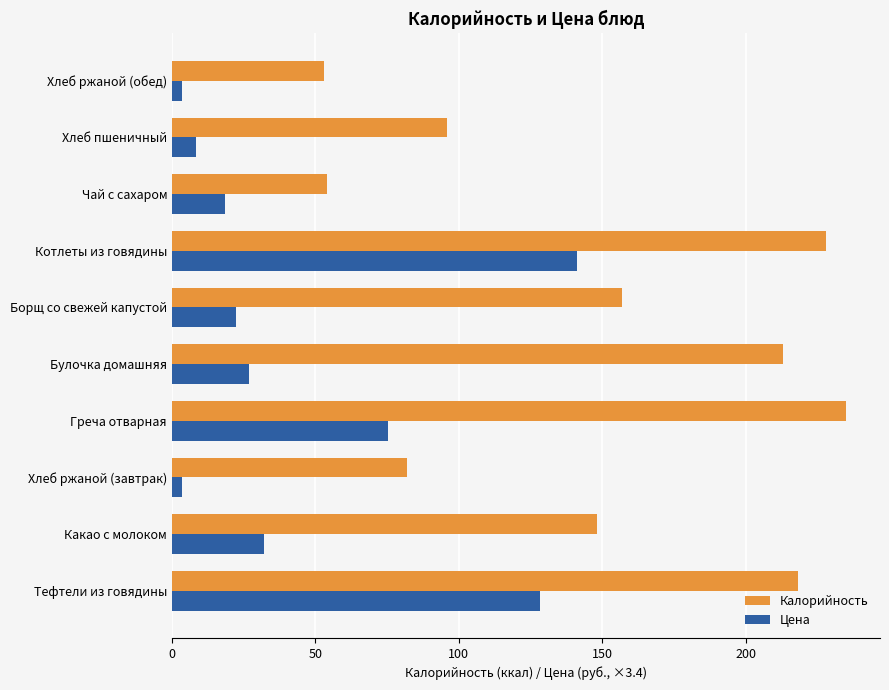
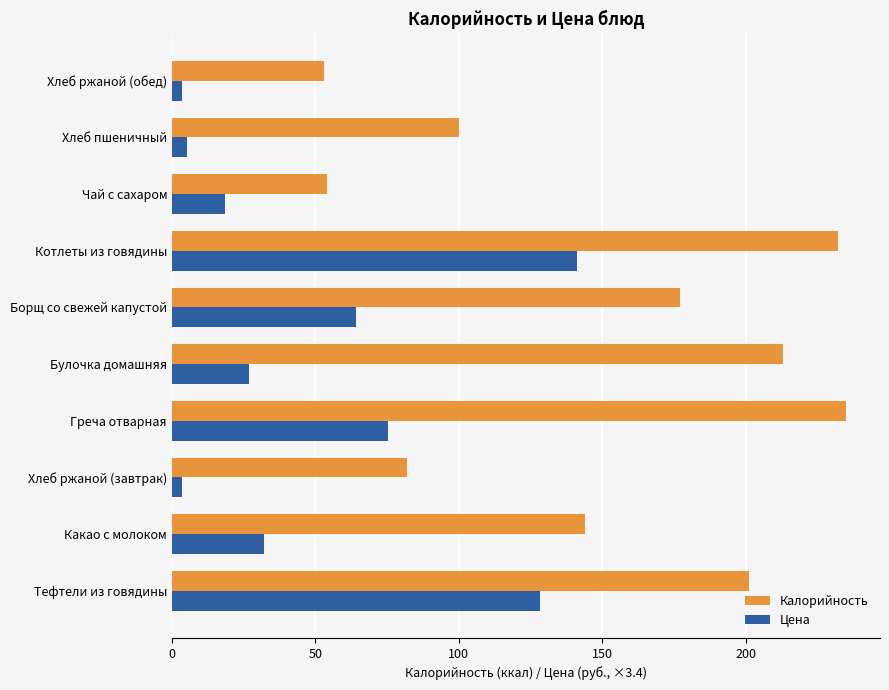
  {
    "Калорийность": {
      "Хлеб ржаной (обед)": 53,
-     "Хлеб пшеничный": 96,
+     "Хлеб пшеничный": 100,
      "Чай с сахаром": 54,
-     "Котлеты из говядины": 228,
-     "Борщ со свежей капустой": 157,
+     "Котлеты из говядины": 232,
+     "Борщ со свежей капустой": 177,
      "Булочка домашняя": 213,
      "Греча отварная": 235,
      "Хлеб ржаной (завтрак)": 82,
-     "Какао с молоком": 148,
-     "Тефтели из говядины": 218
+     "Какао с молоком": 144,
+     "Тефтели из говядины": 201
    },
    "Цена": {
      "Хлеб ржаной (обед)": 4,
-     "Хлеб пшеничный": 8,
+     "Хлеб пшеничный": 5,
      "Чай с сахаром": 18,
      "Котлеты из говядины": 141,
-     "Борщ со свежей капустой": 22,
+     "Борщ со свежей капустой": 64,
      "Булочка домашняя": 27,
      "Греча отварная": 75,
      "Хлеб ржаной (завтрак)": 4,
      "Какао с молоком": 32,
      "Тефтели из говядины": 128
    }
  }
